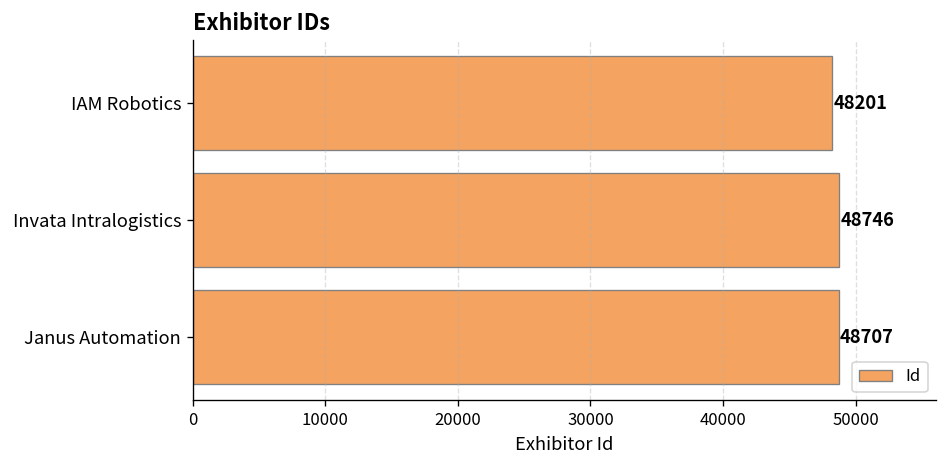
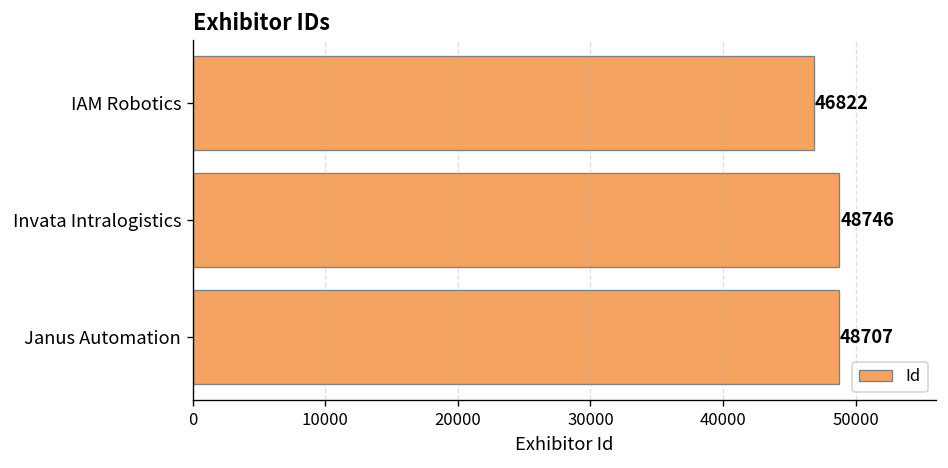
  {
-   "IAM Robotics": 48201,
+   "IAM Robotics": 46822,
    "Invata Intralogistics": 48746,
    "Janus Automation": 48707
  }
